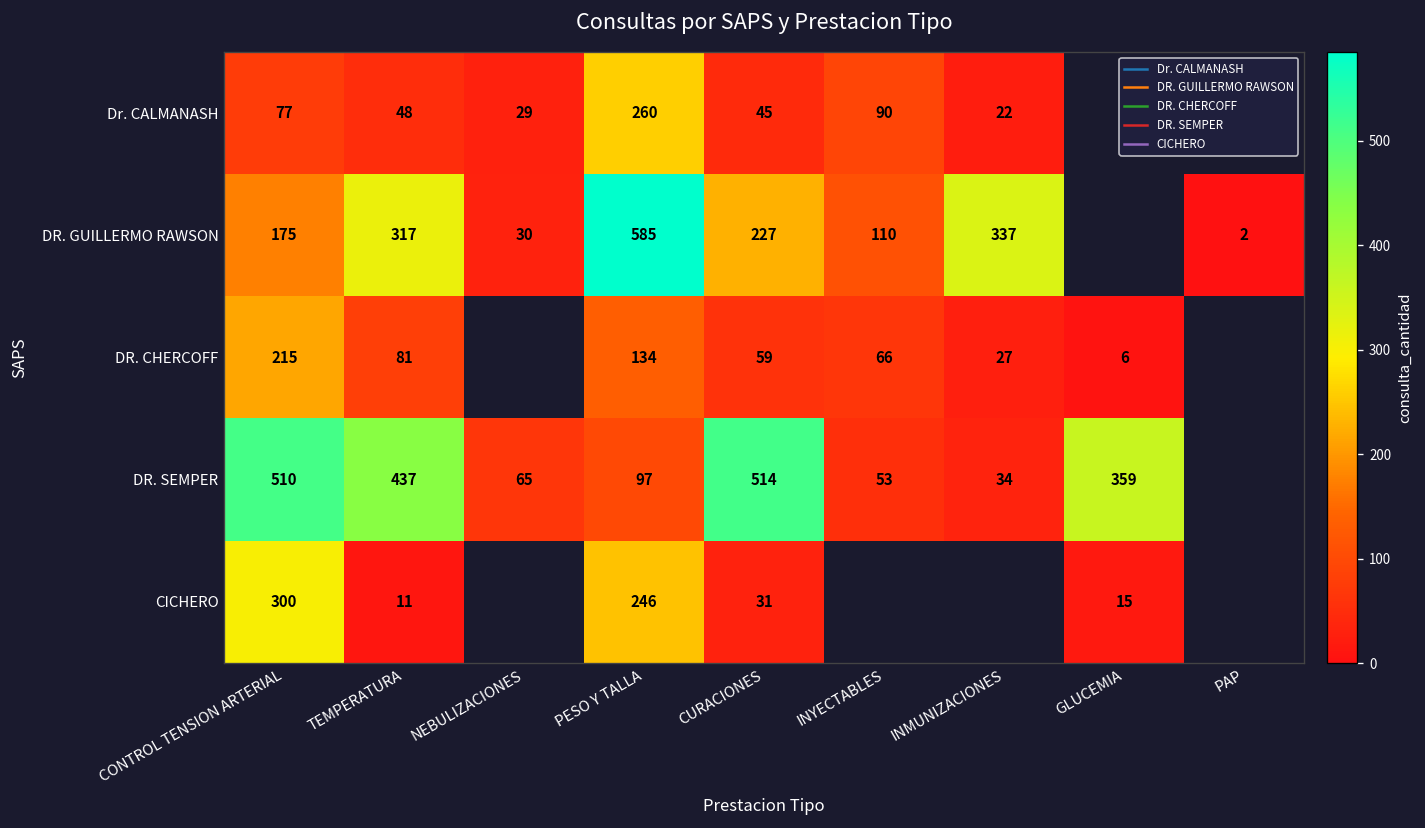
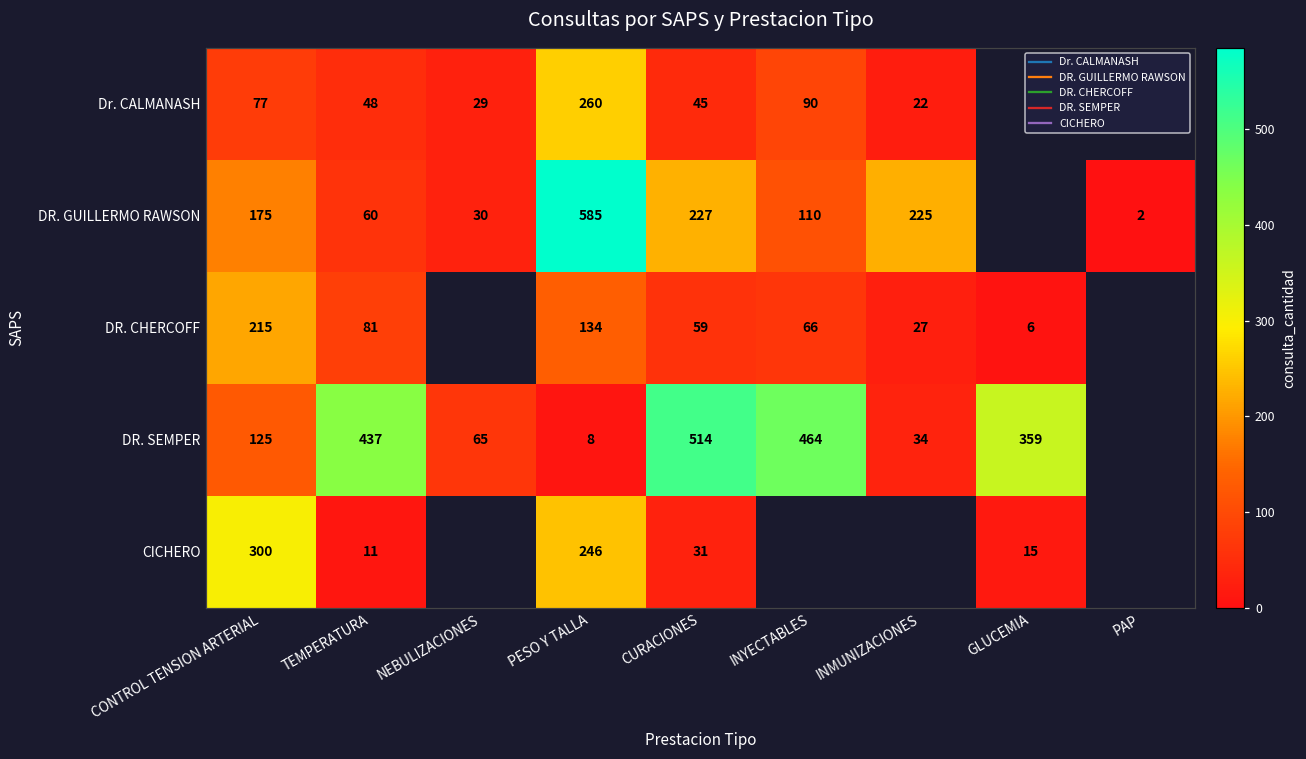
  {
    "Dr. CALMANASH": {
      "CONTROL TENSION ARTERIAL": 77,
      "TEMPERATURA": 48,
      "NEBULIZACIONES": 29,
      "PESO Y TALLA": 260,
      "CURACIONES": 45,
      "INYECTABLES": 90,
      "INMUNIZACIONES": 22
    },
    "DR. GUILLERMO RAWSON": {
      "CONTROL TENSION ARTERIAL": 175,
-     "TEMPERATURA": 317,
+     "TEMPERATURA": 60,
      "NEBULIZACIONES": 30,
      "PESO Y TALLA": 585,
      "CURACIONES": 227,
      "INYECTABLES": 110,
-     "INMUNIZACIONES": 337,
+     "INMUNIZACIONES": 225,
      "PAP": 2
    },
    "DR. CHERCOFF": {
      "CONTROL TENSION ARTERIAL": 215,
      "TEMPERATURA": 81,
      "PESO Y TALLA": 134,
      "CURACIONES": 59,
      "INYECTABLES": 66,
      "INMUNIZACIONES": 27,
      "GLUCEMIA": 6
    },
    "DR. SEMPER": {
-     "CONTROL TENSION ARTERIAL": 510,
+     "CONTROL TENSION ARTERIAL": 125,
      "TEMPERATURA": 437,
      "NEBULIZACIONES": 65,
-     "PESO Y TALLA": 97,
+     "PESO Y TALLA": 8,
      "CURACIONES": 514,
-     "INYECTABLES": 53,
+     "INYECTABLES": 464,
      "INMUNIZACIONES": 34,
      "GLUCEMIA": 359
    },
    "CICHERO": {
      "CONTROL TENSION ARTERIAL": 300,
      "TEMPERATURA": 11,
      "PESO Y TALLA": 246,
      "CURACIONES": 31,
      "GLUCEMIA": 15
    }
  }
